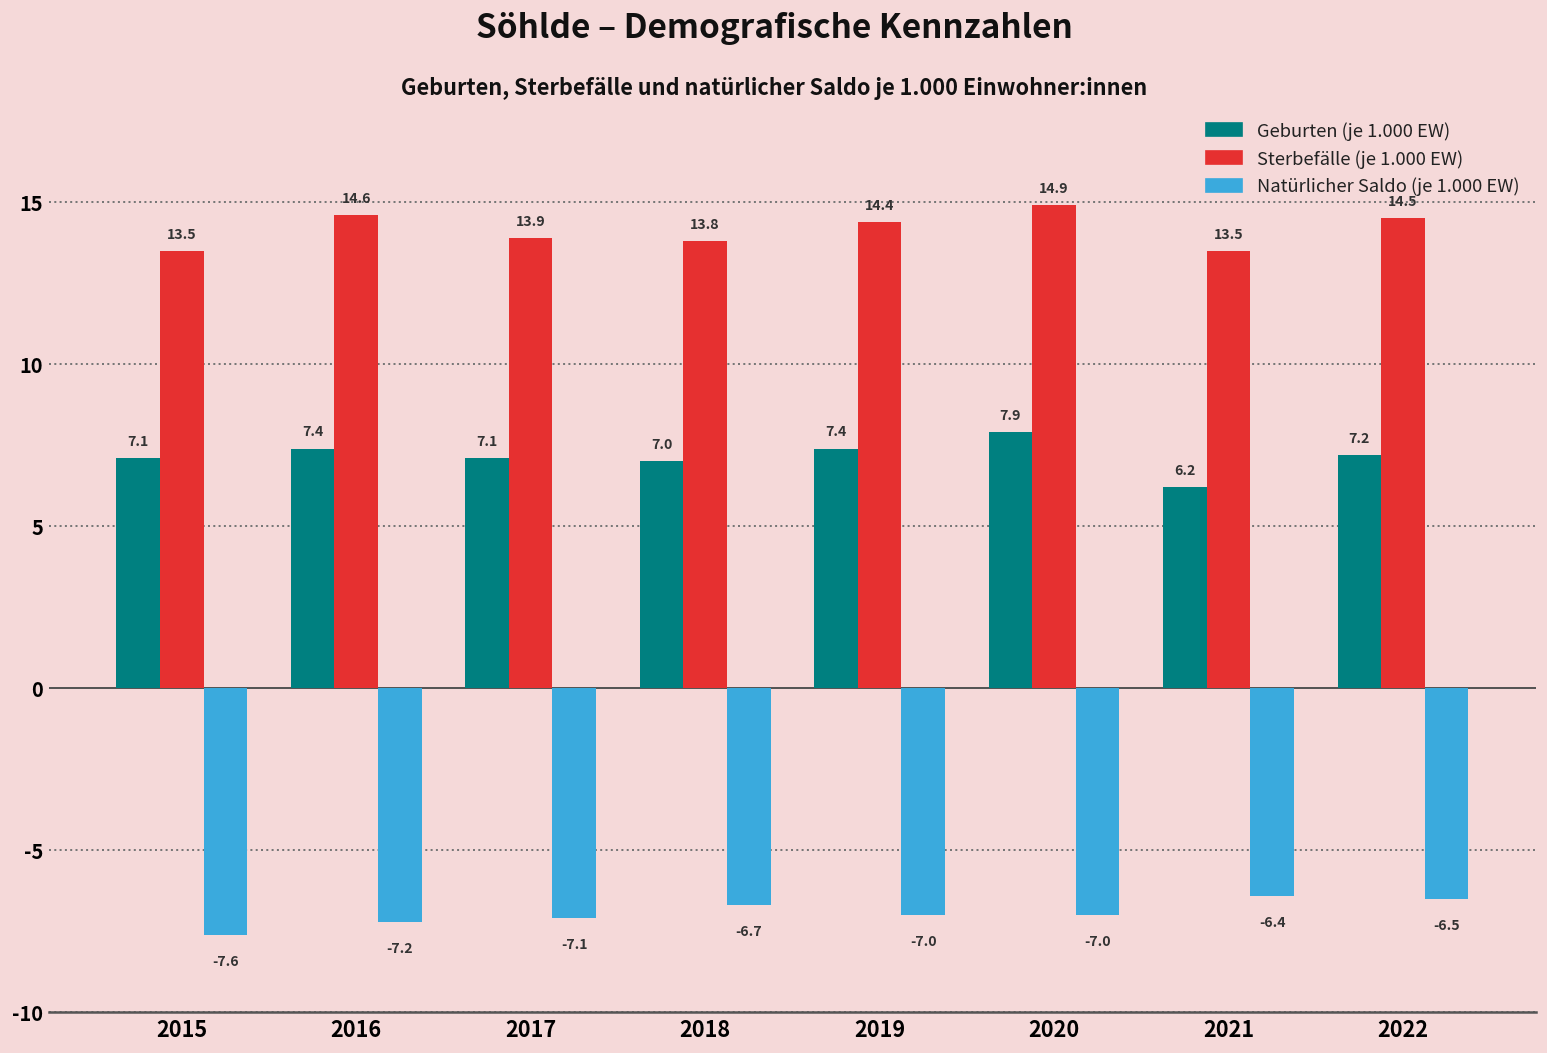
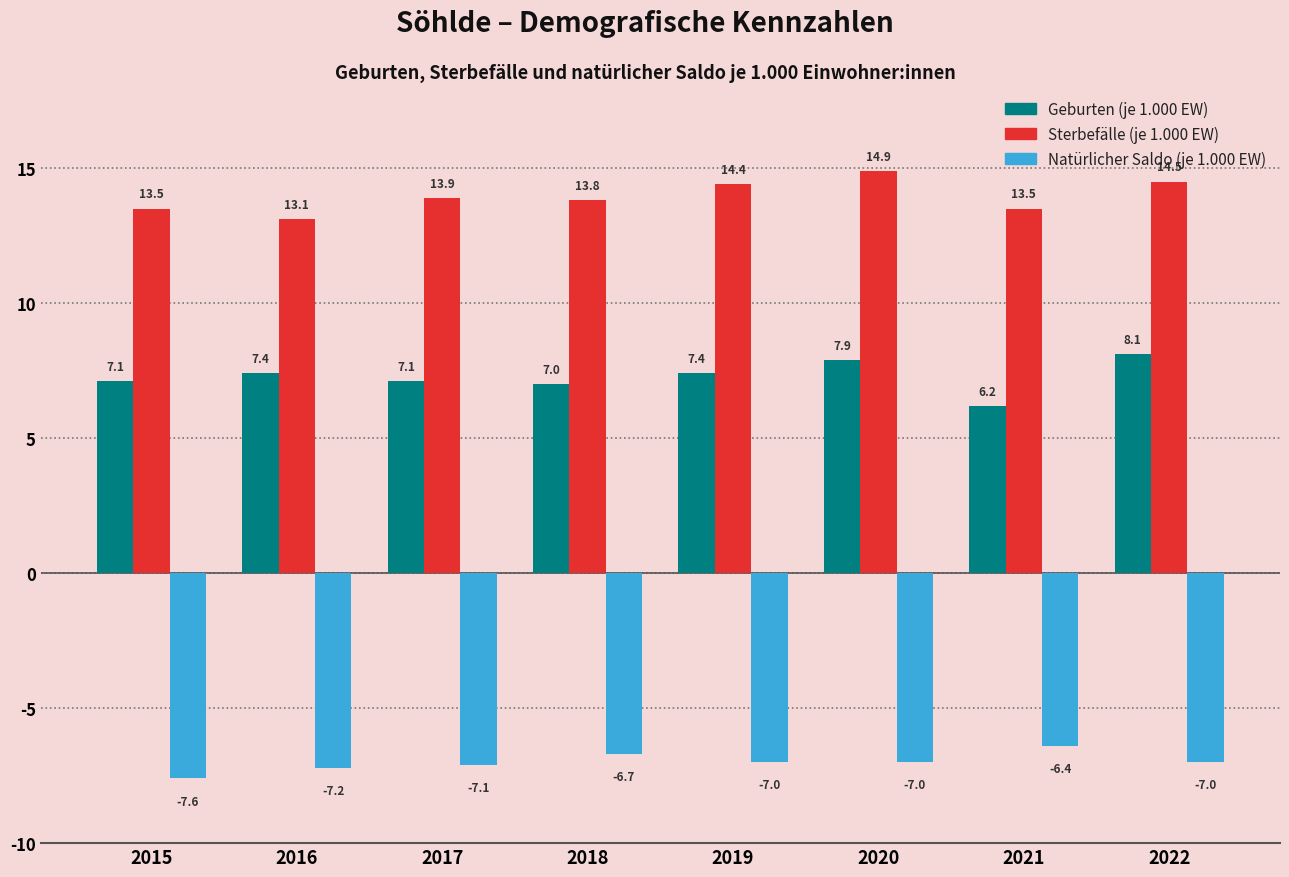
  {
    "Geburten (je 1.000 EW)": {
      "2015": 7.1,
      "2016": 7.4,
      "2017": 7.1,
      "2018": 7.0,
      "2019": 7.4,
      "2020": 7.9,
      "2021": 6.2,
-     "2022": 7.2
+     "2022": 8.1
    },
    "Sterbefälle (je 1.000 EW)": {
      "2015": 13.5,
-     "2016": 14.6,
+     "2016": 13.1,
      "2017": 13.9,
      "2018": 13.8,
      "2019": 14.4,
      "2020": 14.9,
      "2021": 13.5,
      "2022": 14.5
    },
    "Natürlicher Saldo (je 1.000 EW)": {
      "2015": -7.6,
      "2016": -7.2,
      "2017": -7.1,
      "2018": -6.7,
      "2019": -7.0,
      "2020": -7.0,
      "2021": -6.4,
-     "2022": -6.5
+     "2022": -7.0
    }
  }
